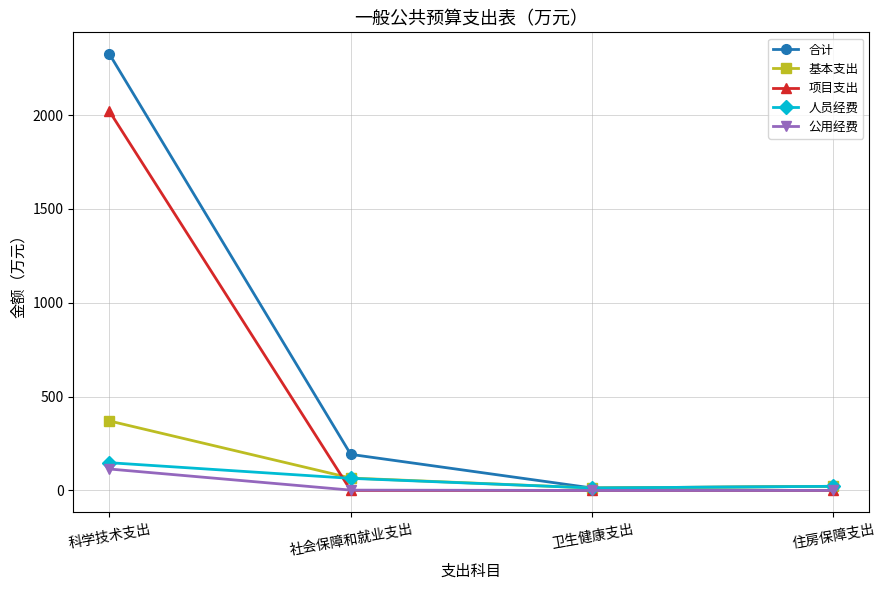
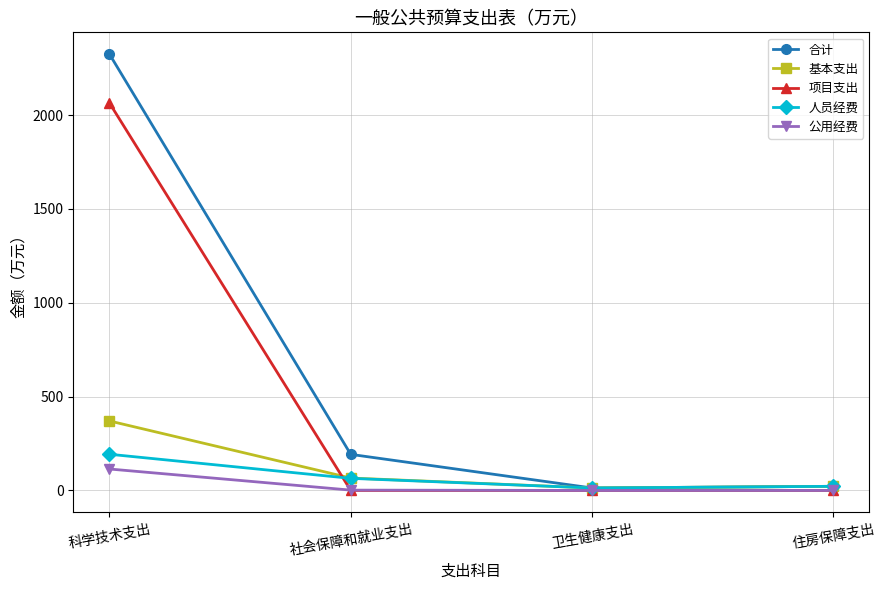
  {
    "合计": {
      "科学技术支出": 2320,
      "社会保障和就业支出": 190
    },
    "基本支出": {
      "科学技术支出": 370
    },
    "项目支出": {
-     "科学技术支出": 2020
+     "科学技术支出": 2060
    },
    "人员经费": {
-     "科学技术支出": 150
+     "科学技术支出": 190
    },
    "公用经费": {
      "科学技术支出": 110
    }
  }
